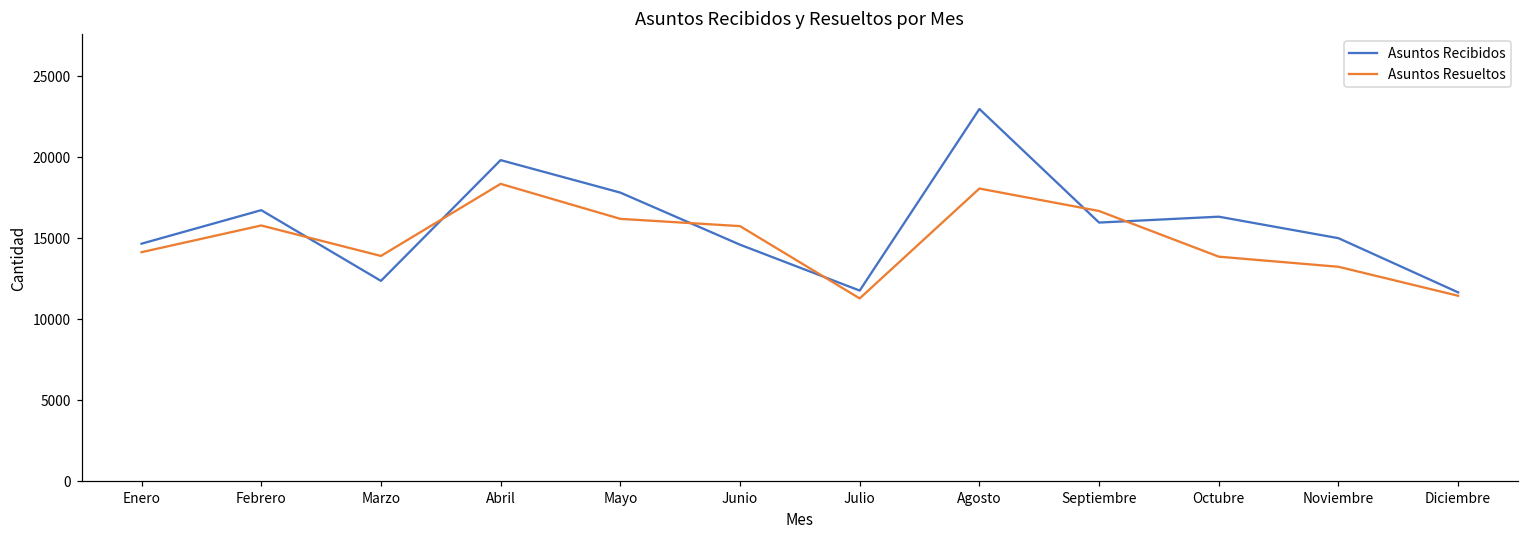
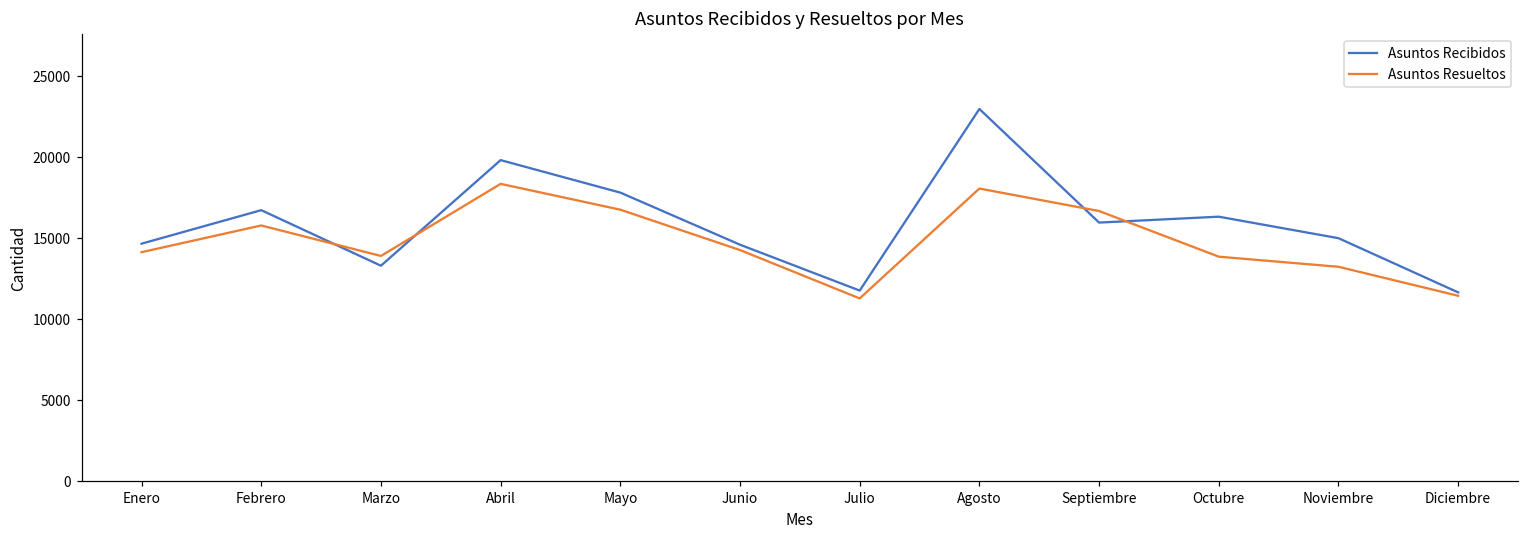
  {
    "Asuntos Recibidos": {
      "Enero": 14700,
      "Febrero": 16700,
-     "Marzo": 12400,
+     "Marzo": 13300,
      "Abril": 19800,
      "Mayo": 17800,
      "Junio": 14600,
      "Julio": 11800,
      "Agosto": 23000,
      "Septiembre": 16000,
      "Octubre": 16300,
      "Noviembre": 15000,
      "Diciembre": 11700
    },
    "Asuntos Resueltos": {
      "Enero": 14100,
      "Febrero": 15800,
      "Marzo": 13900,
      "Abril": 18400,
-     "Mayo": 16200,
-     "Junio": 15700,
+     "Mayo": 16800,
+     "Junio": 14300,
      "Julio": 11300,
      "Agosto": 18100,
      "Septiembre": 16700,
      "Octubre": 13900,
      "Noviembre": 13200,
      "Diciembre": 11500
    }
  }
